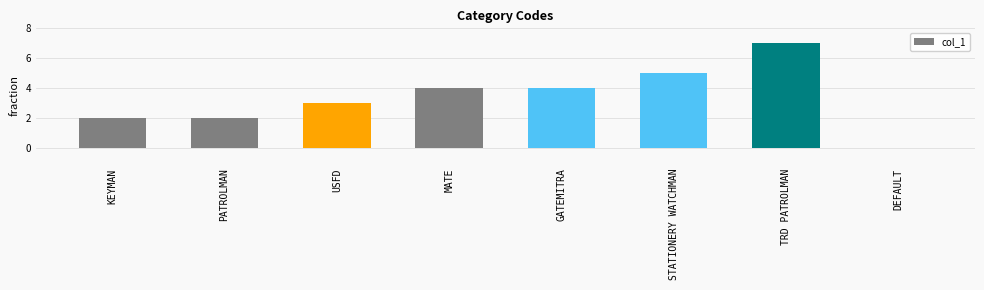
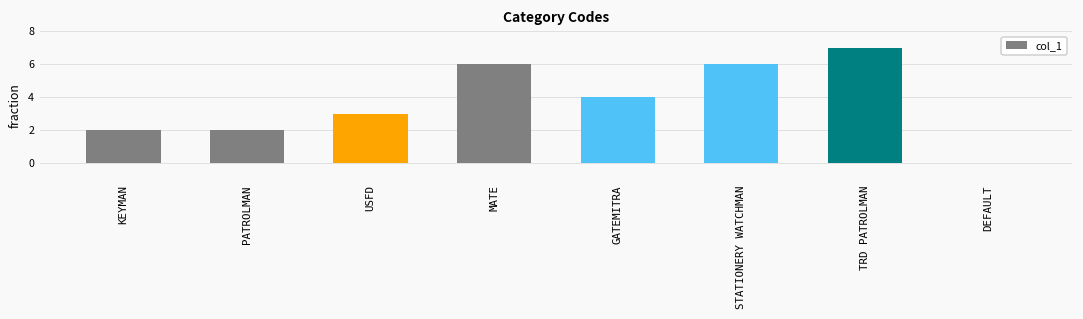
  {
    "KEYMAN": 2,
    "PATROLMAN": 2,
    "USFD": 3,
-   "MATE": 4,
+   "MATE": 6,
    "GATEMITRA": 4,
-   "STATIONERY WATCHMAN": 5,
+   "STATIONERY WATCHMAN": 6,
    "TRD PATROLMAN": 7,
    "DEFAULT": 0
  }
